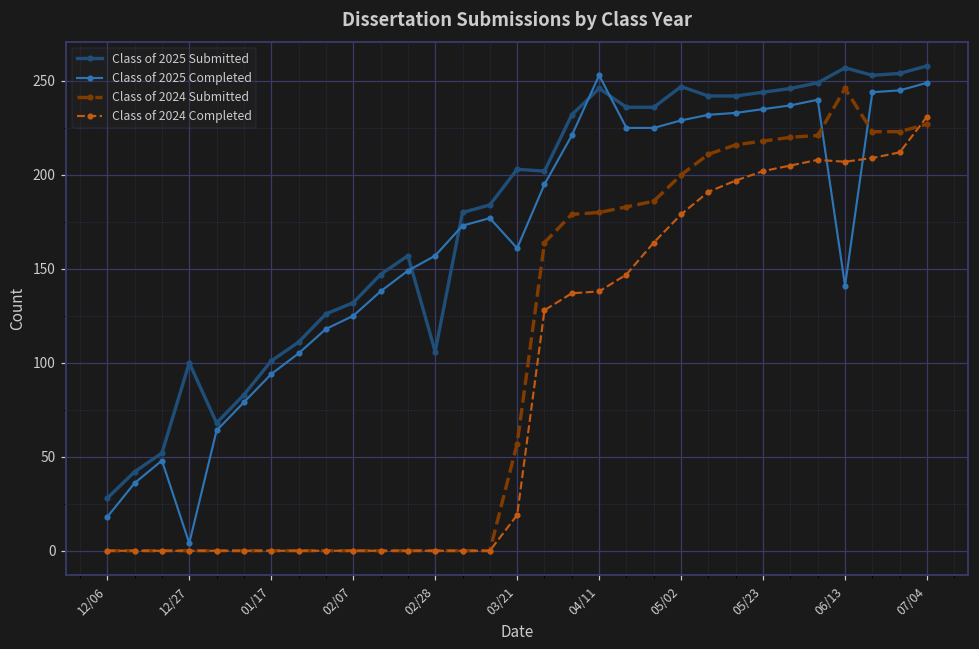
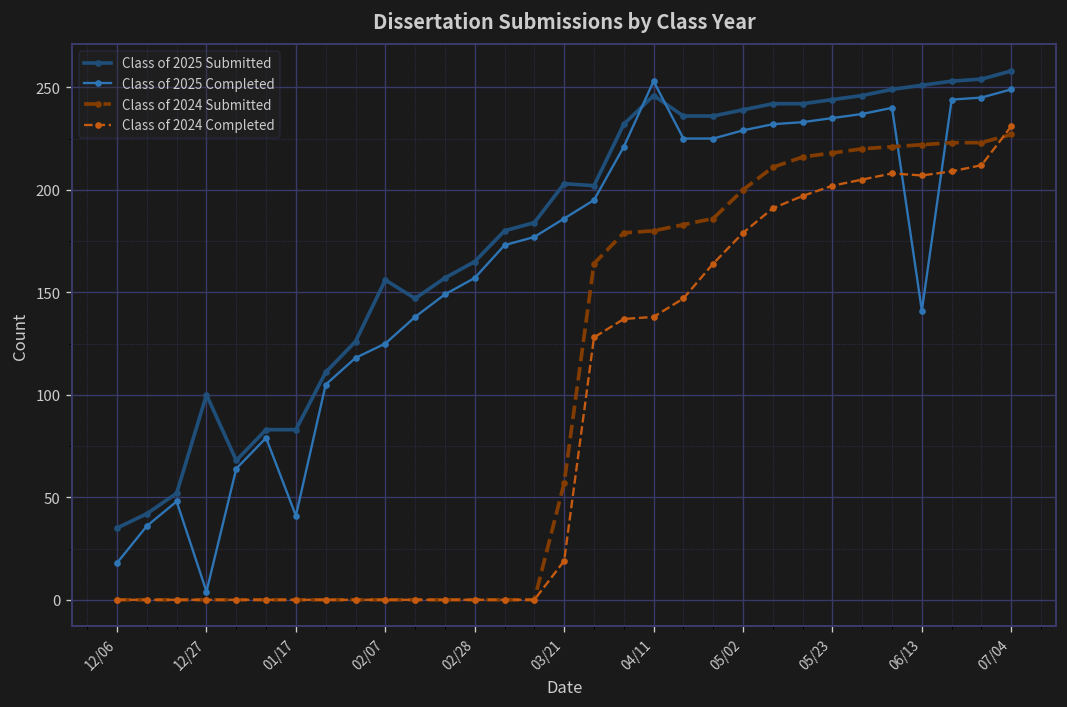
  {
    "Class of 2025 Submitted": {
-     "12/06": 28,
+     "12/06": 35,
      "12/27": 100,
-     "01/17": 101,
-     "02/07": 132,
-     "02/28": 106,
+     "01/17": 83,
+     "02/07": 156,
+     "02/28": 165,
      "03/21": 203,
      "04/11": 246,
-     "05/02": 247,
+     "05/02": 239,
      "05/23": 244,
-     "06/13": 257,
+     "06/13": 251,
      "07/04": 258
    },
    "Class of 2025 Completed": {
      "12/06": 18,
      "12/27": 4,
-     "01/17": 94,
+     "01/17": 41,
      "02/07": 125,
      "02/28": 157,
-     "03/21": 161,
+     "03/21": 186,
      "04/11": 253,
      "05/02": 229,
      "05/23": 235,
      "06/13": 141,
      "07/04": 249
    },
    "Class of 2024 Submitted": {
      "03/21": 57,
      "04/11": 180,
      "05/02": 200,
      "05/23": 218,
-     "06/13": 246,
+     "06/13": 222,
      "07/04": 227
    },
    "Class of 2024 Completed": {
      "03/21": 19,
      "04/11": 138,
      "05/02": 179,
      "05/23": 202,
      "06/13": 207,
      "07/04": 231
    }
  }
